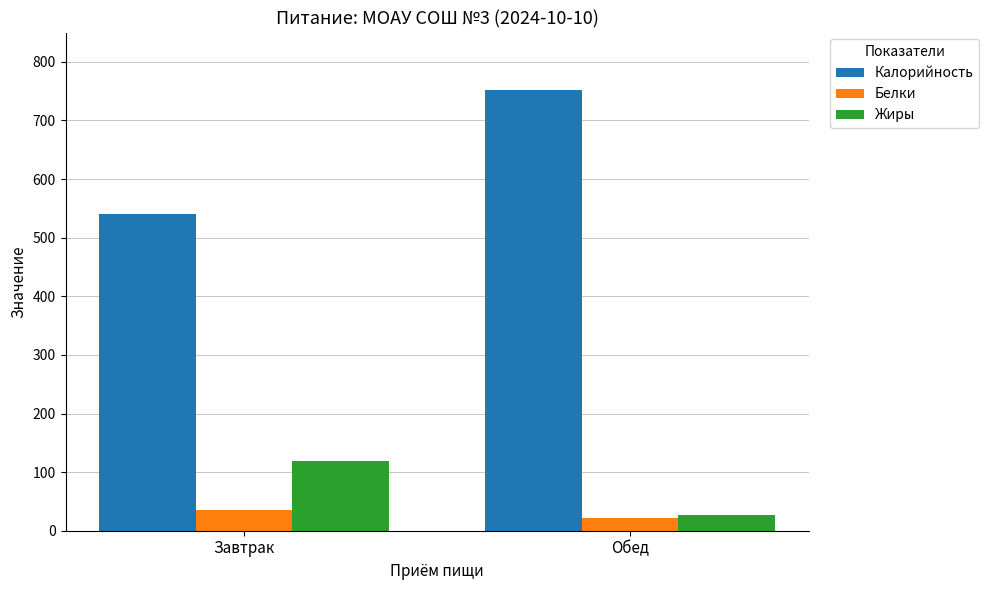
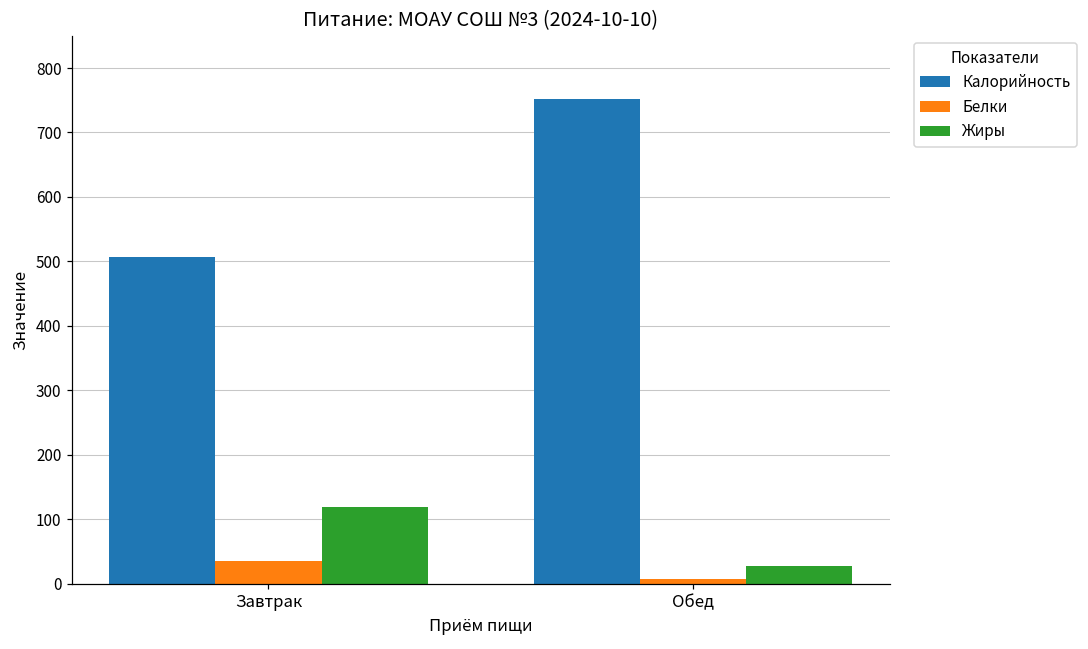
  {
    "Калорийность": {
-     "Завтрак": 540,
+     "Завтрак": 510,
      "Обед": 750
    },
    "Белки": {
      "Завтрак": 40,
-     "Обед": 20
+     "Обед": 10
    },
    "Жиры": {
      "Завтрак": 120,
      "Обед": 30
    }
  }
